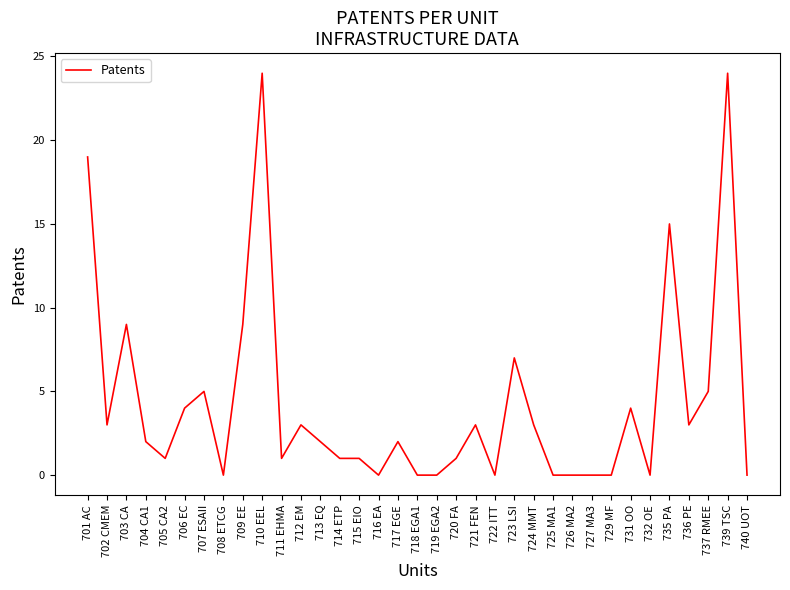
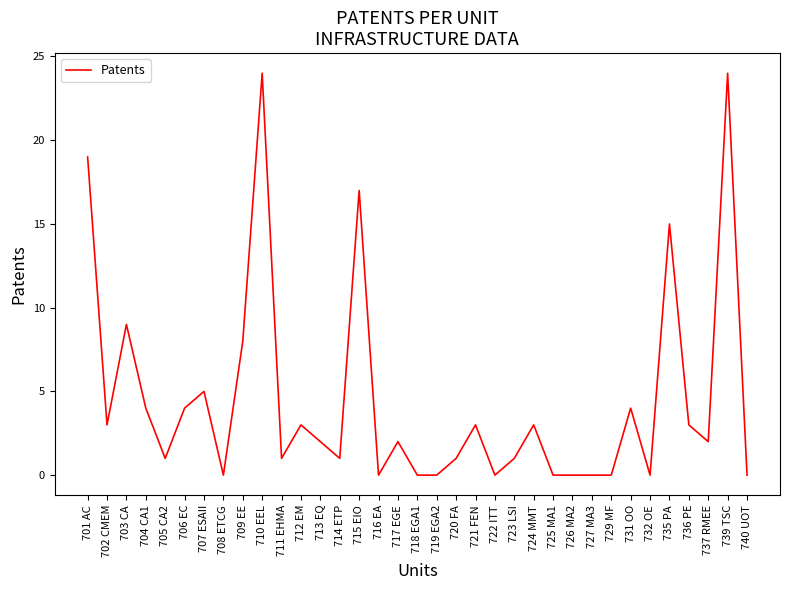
  {
    "701 AC": 19,
    "702 CMEM": 3,
    "703 CA": 9,
-   "704 CA1": 2,
+   "704 CA1": 4,
    "705 CA2": 1,
    "706 EC": 4,
    "707 ESAII": 5,
    "708 ETCG": 0,
-   "709 EE": 9,
+   "709 EE": 8,
    "710 EEL": 24,
    "711 EHMA": 1,
    "712 EM": 3,
    "713 EQ": 2,
    "714 ETP": 1,
-   "715 EIO": 1,
+   "715 EIO": 17,
    "716 EA": 0,
    "717 EGE": 2,
    "718 EGA1": 0,
    "719 EGA2": 0,
    "720 FA": 1,
    "721 FEN": 3,
    "722 ITT": 0,
-   "723 LSI": 7,
+   "723 LSI": 1,
    "724 MMT": 3,
    "725 MA1": 0,
    "726 MA2": 0,
    "727 MA3": 0,
    "729 MF": 0,
    "731 OO": 4,
    "732 OE": 0,
    "735 PA": 15,
    "736 PE": 3,
-   "737 RMEE": 5,
+   "737 RMEE": 2,
    "739 TSC": 24,
    "740 UOT": 0
  }
